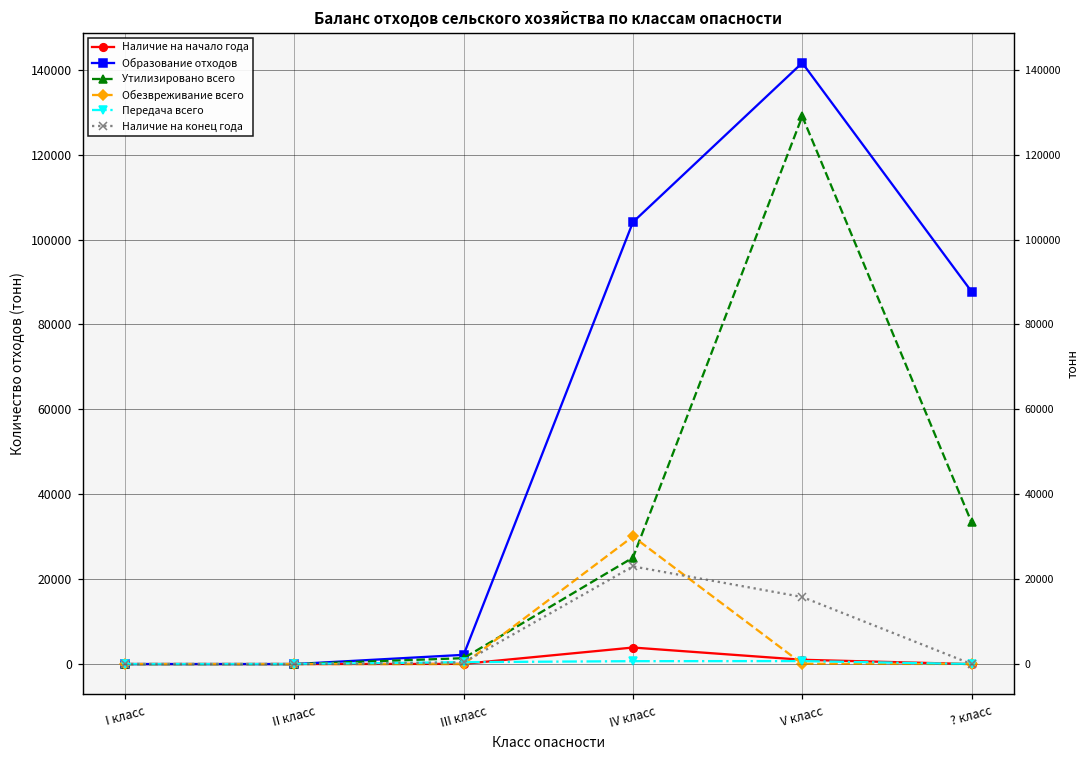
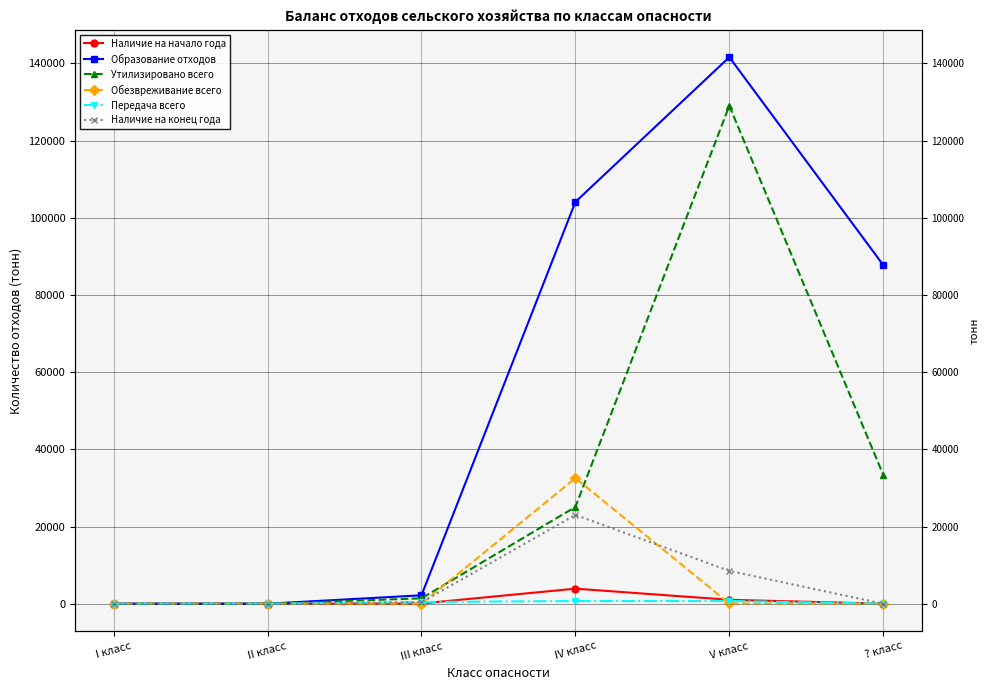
  {
    "Наличие на начало года": {
      "IV класс": 4000
    },
    "Образование отходов": {
      "III класс": 2000,
      "IV класс": 104000,
      "V класс": 142000,
      "? класс": 88000
    },
    "Утилизировано всего": {
      "III класс": 1000,
      "IV класс": 25000,
      "V класс": 129000,
      "? класс": 33000
    },
    "Обезвреживание всего": {
-     "IV класс": 30000
+     "IV класс": 33000
    },
    "Передача всего": {
      "IV класс": 1000
    },
    "Наличие на конец года": {
      "IV класс": 23000,
-     "V класс": 16000
+     "V класс": 8000
    }
  }
